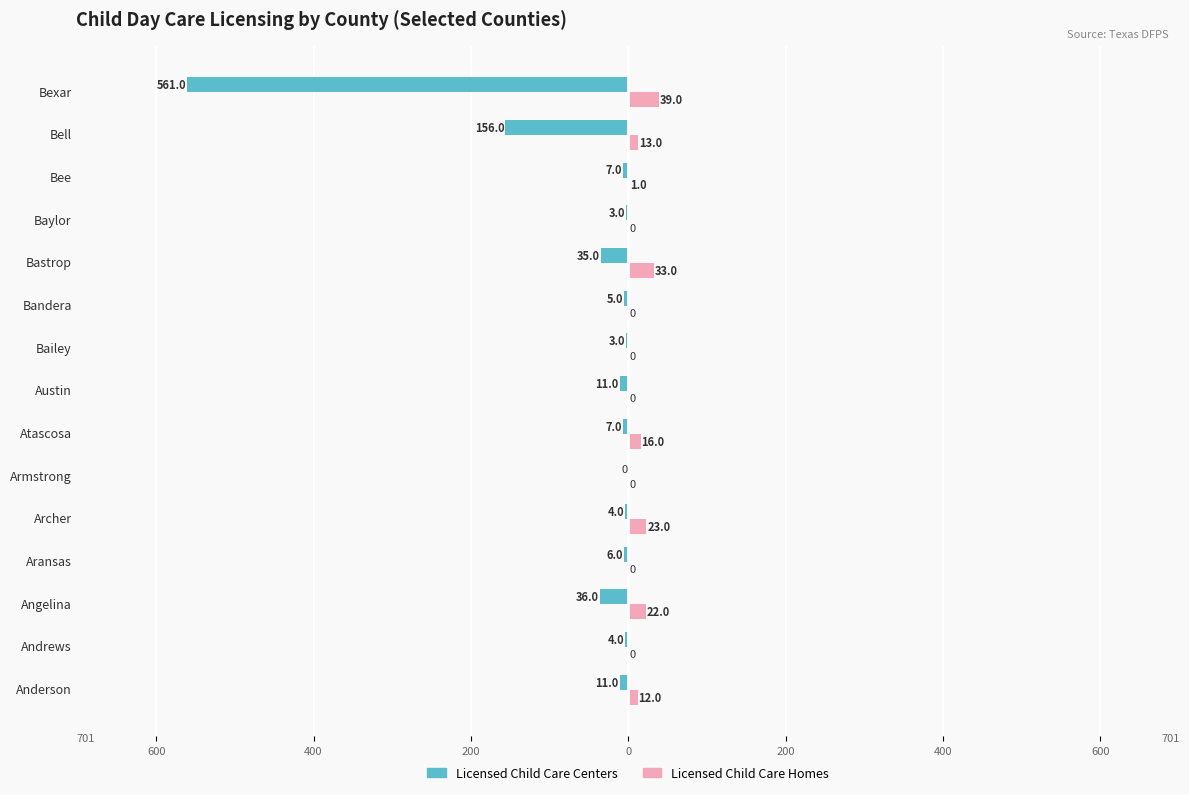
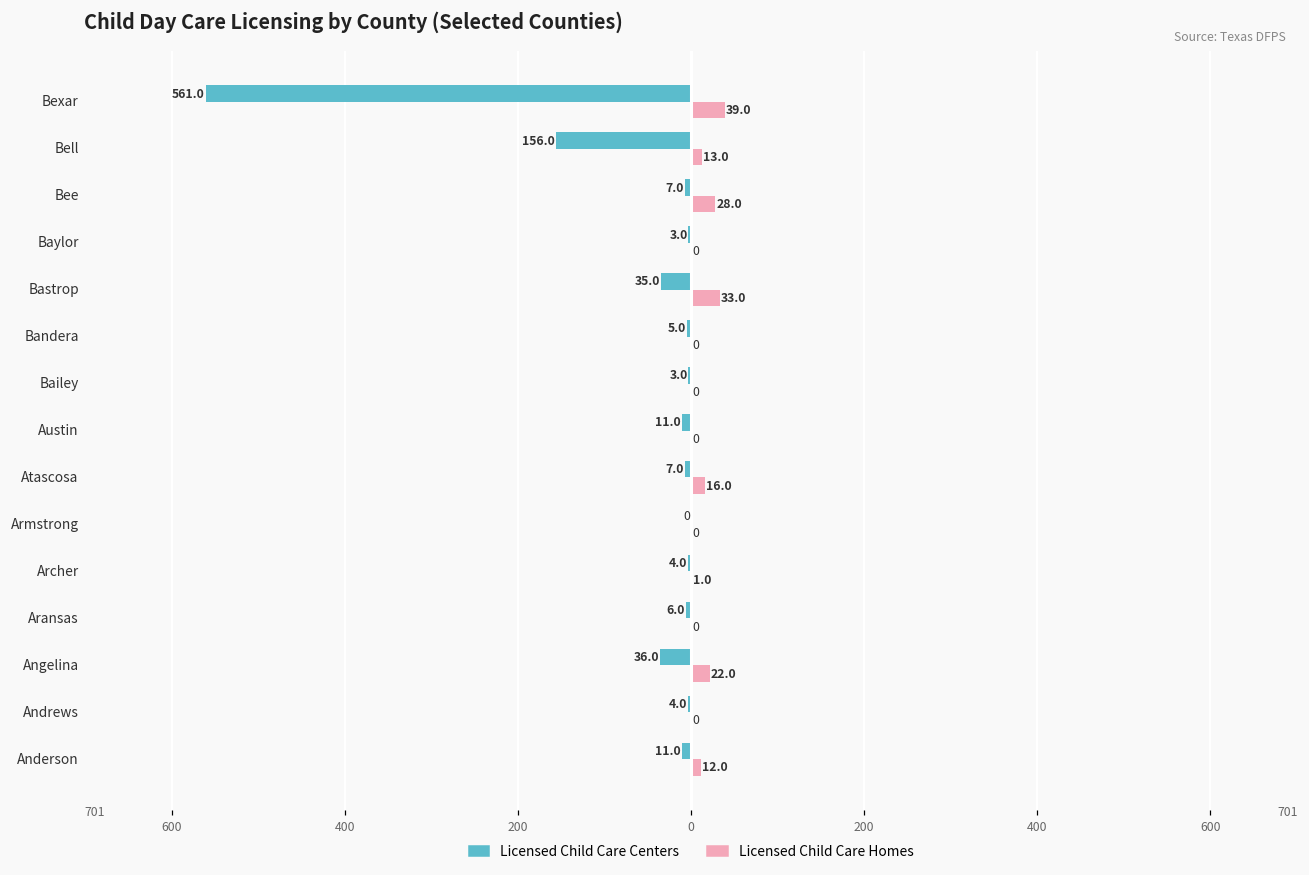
  {
    "Licensed Child Care Centers": {
      "Armstrong": 0
    },
    "Licensed Child Care Homes": {
      "Bexar": 39.0,
      "Bell": 13.0,
-     "Bee": 1.0,
+     "Bee": 28.0,
      "Baylor": 0,
      "Bastrop": 33.0,
      "Bandera": 0,
      "Bailey": 0,
      "Austin": 0,
      "Atascosa": 16.0,
      "Armstrong": 0,
-     "Archer": 23.0,
+     "Archer": 1.0,
      "Aransas": 0,
      "Angelina": 22.0,
      "Andrews": 0,
      "Anderson": 12.0
    }
  }
